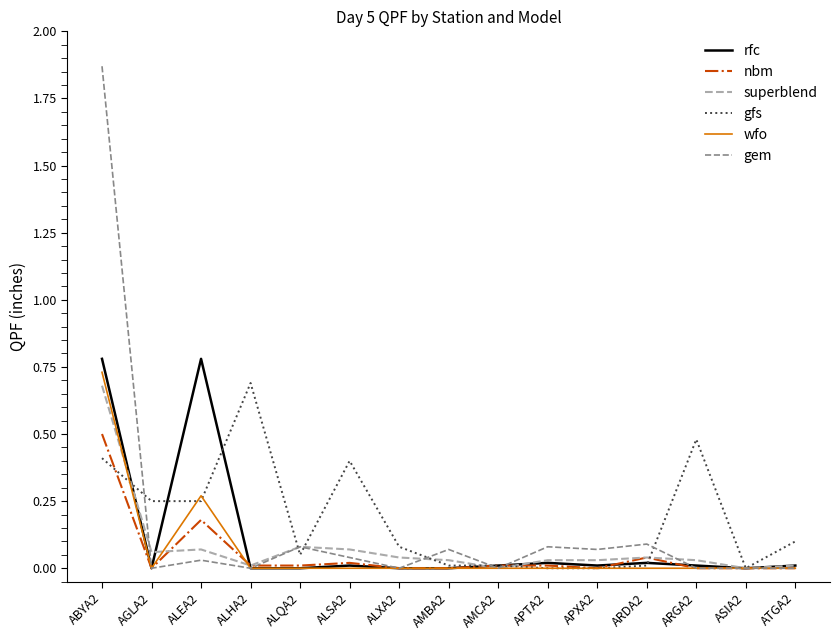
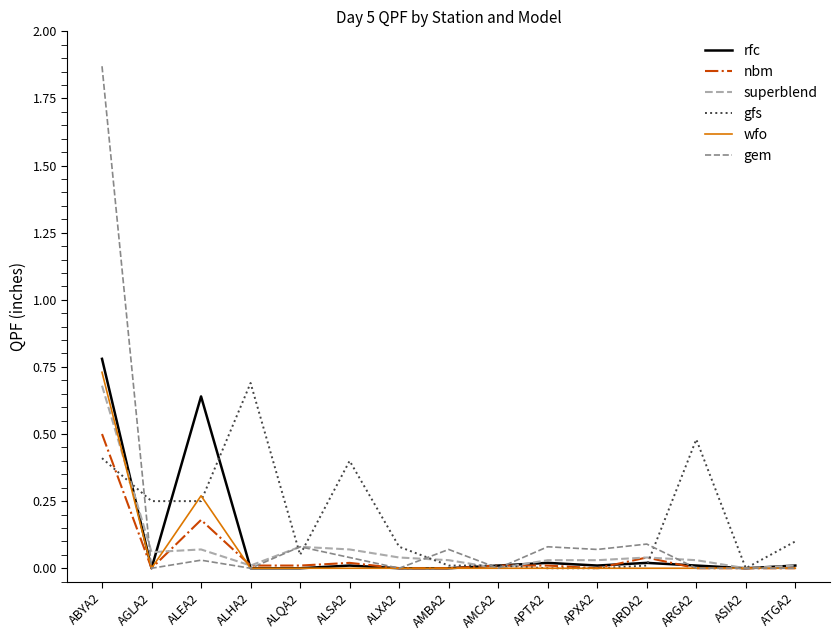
  {
    "rfc": {
      "ABYA2": 0.78,
-     "ALEA2": 0.78,
+     "ALEA2": 0.64,
      "ALSA2": 0.01,
      "APTA2": 0.02,
      "APXA2": 0.01,
      "ARDA2": 0.02,
      "ARGA2": 0.01
    },
    "gfs": {
      "ABYA2": 0.41,
      "AGLA2": 0.25,
      "ALEA2": 0.25,
      "ALHA2": 0.69,
      "ALQA2": 0.05,
      "ALSA2": 0.40,
      "ALXA2": 0.08,
      "AMBA2": 0.01,
      "ARDA2": 0.01,
      "ARGA2": 0.48,
      "ATGA2": 0.10
    }
  }
